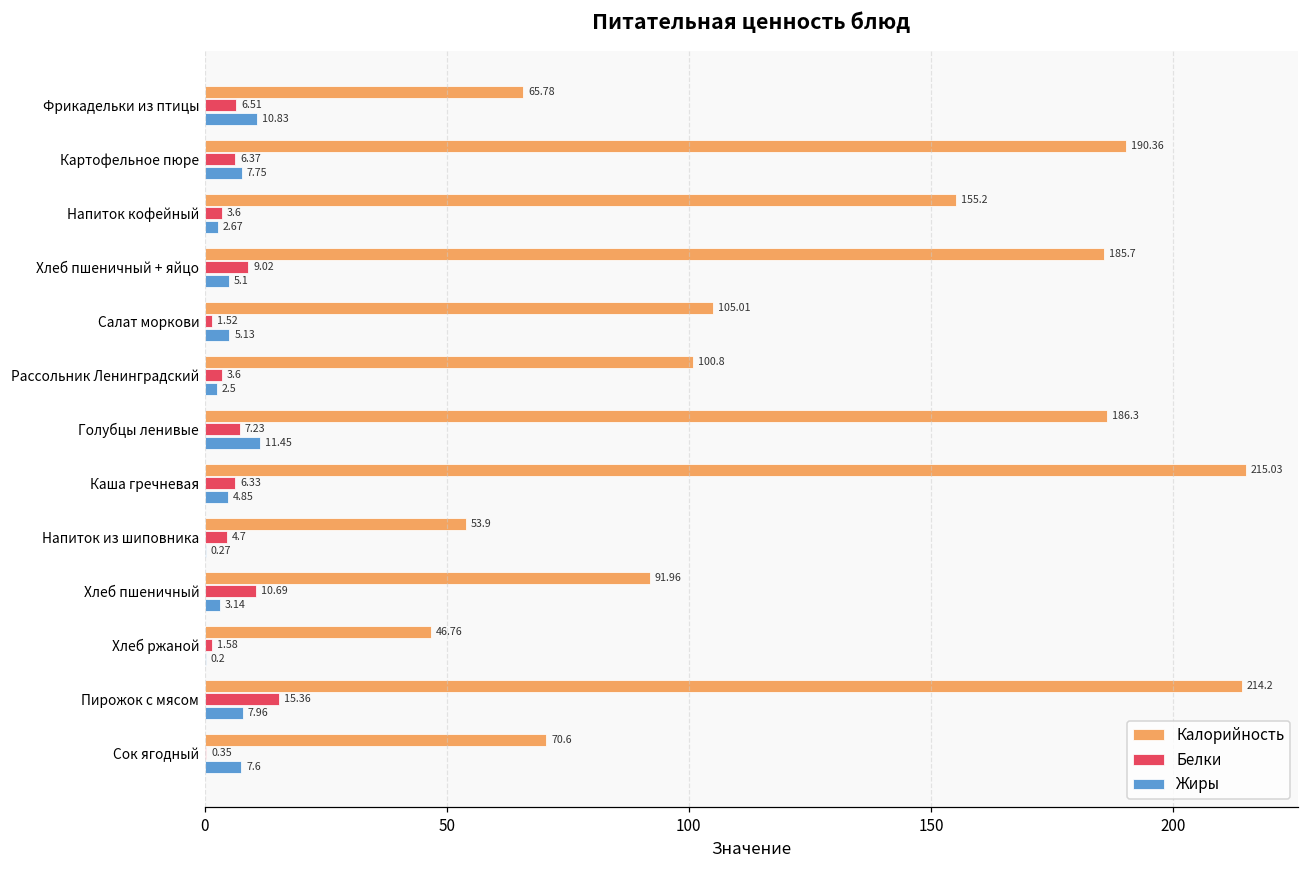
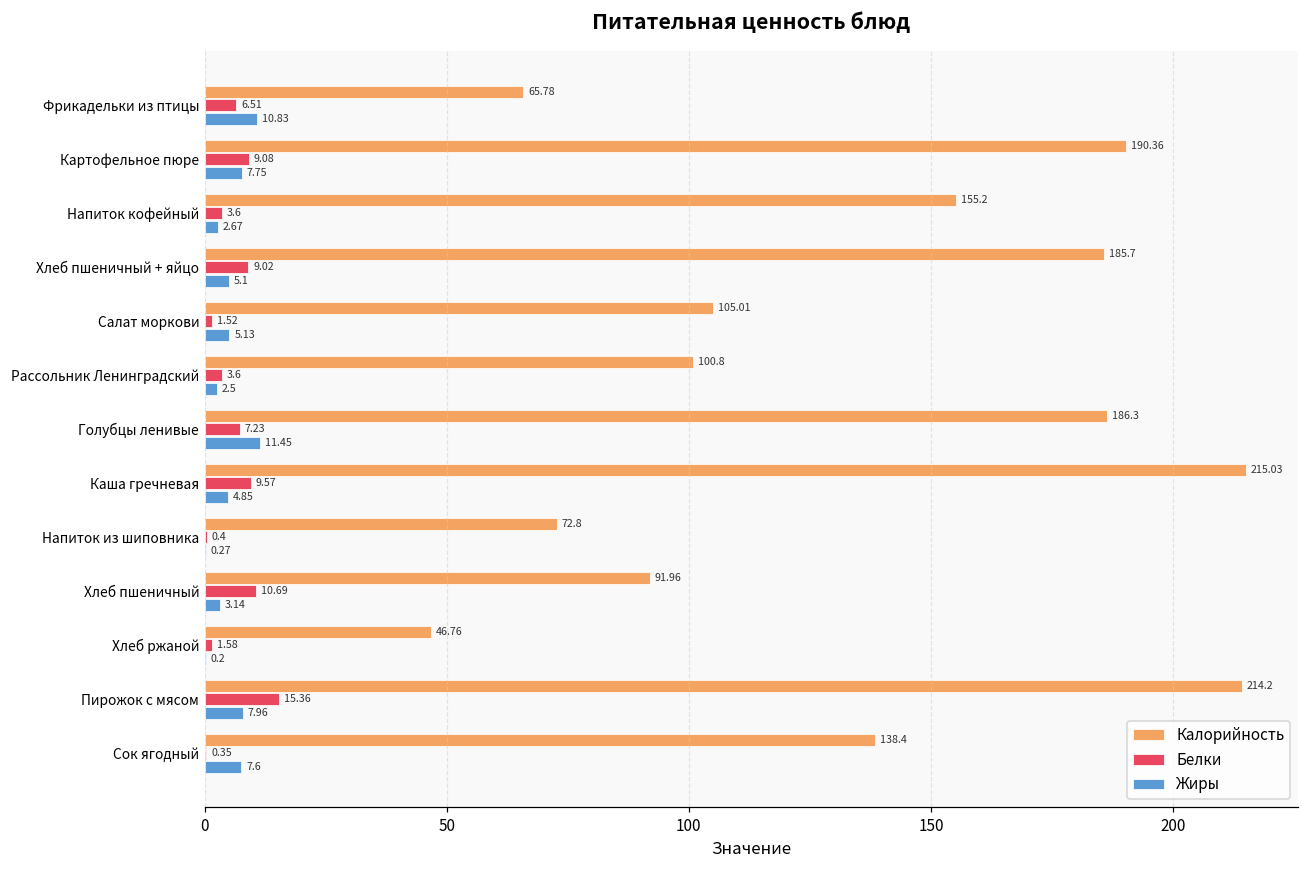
  {
    "Калорийность": {
      "Фрикадельки из птицы": 65.78,
      "Картофельное пюре": 190.36,
      "Напиток кофейный": 155.2,
      "Хлеб пшеничный + яйцо": 185.7,
      "Салат моркови": 105.01,
      "Рассольник Ленинградский": 100.8,
      "Голубцы ленивые": 186.3,
      "Каша гречневая": 215.03,
-     "Напиток из шиповника": 53.9,
+     "Напиток из шиповника": 72.8,
      "Хлеб пшеничный": 91.96,
      "Хлеб ржаной": 46.76,
      "Пирожок с мясом": 214.2,
-     "Сок ягодный": 70.6
+     "Сок ягодный": 138.4
    },
    "Белки": {
      "Фрикадельки из птицы": 6.51,
-     "Картофельное пюре": 6.37,
+     "Картофельное пюре": 9.08,
      "Напиток кофейный": 3.6,
      "Хлеб пшеничный + яйцо": 9.02,
      "Салат моркови": 1.52,
      "Рассольник Ленинградский": 3.6,
      "Голубцы ленивые": 7.23,
-     "Каша гречневая": 6.33,
-     "Напиток из шиповника": 4.7,
+     "Каша гречневая": 9.57,
+     "Напиток из шиповника": 0.4,
      "Хлеб пшеничный": 10.69,
      "Хлеб ржаной": 1.58,
      "Пирожок с мясом": 15.36,
      "Сок ягодный": 0.35
    },
    "Жиры": {
      "Фрикадельки из птицы": 10.83,
      "Картофельное пюре": 7.75,
      "Напиток кофейный": 2.67,
      "Хлеб пшеничный + яйцо": 5.1,
      "Салат моркови": 5.13,
      "Рассольник Ленинградский": 2.5,
      "Голубцы ленивые": 11.45,
      "Каша гречневая": 4.85,
      "Напиток из шиповника": 0.27,
      "Хлеб пшеничный": 3.14,
      "Хлеб ржаной": 0.2,
      "Пирожок с мясом": 7.96,
      "Сок ягодный": 7.6
    }
  }
